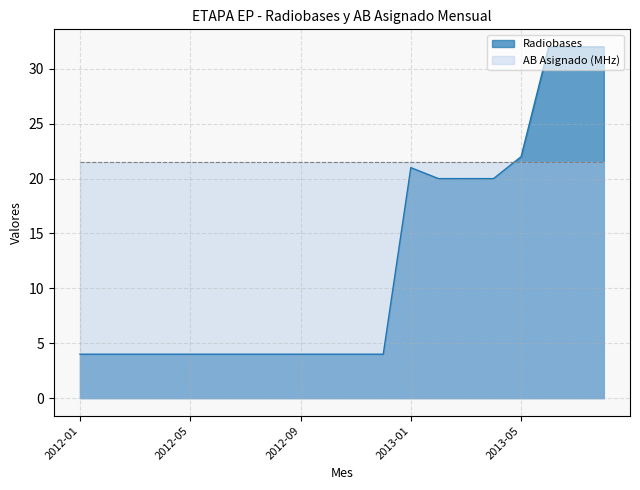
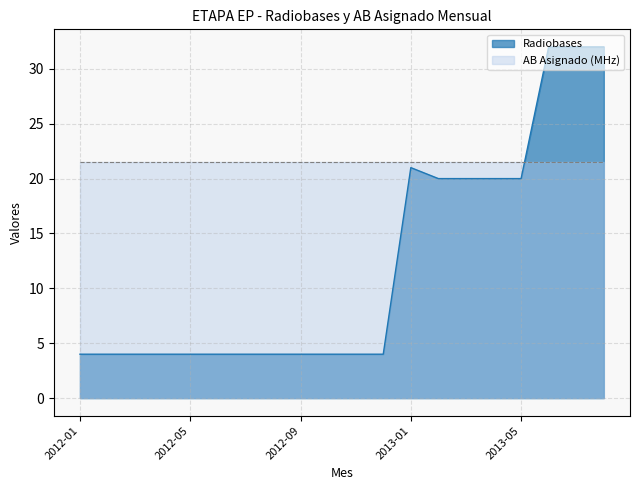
  {
    "Radiobases": {
      "2012-01": 4,
      "2012-05": 4,
      "2012-09": 4,
      "2013-01": 21,
-     "2013-05": 22
+     "2013-05": 20
    },
    "AB Asignado (MHz)": {
      "2012-01": 21.5,
      "2012-05": 21.5,
      "2012-09": 21.5,
      "2013-01": 21.5,
      "2013-05": 21.5
    }
  }
